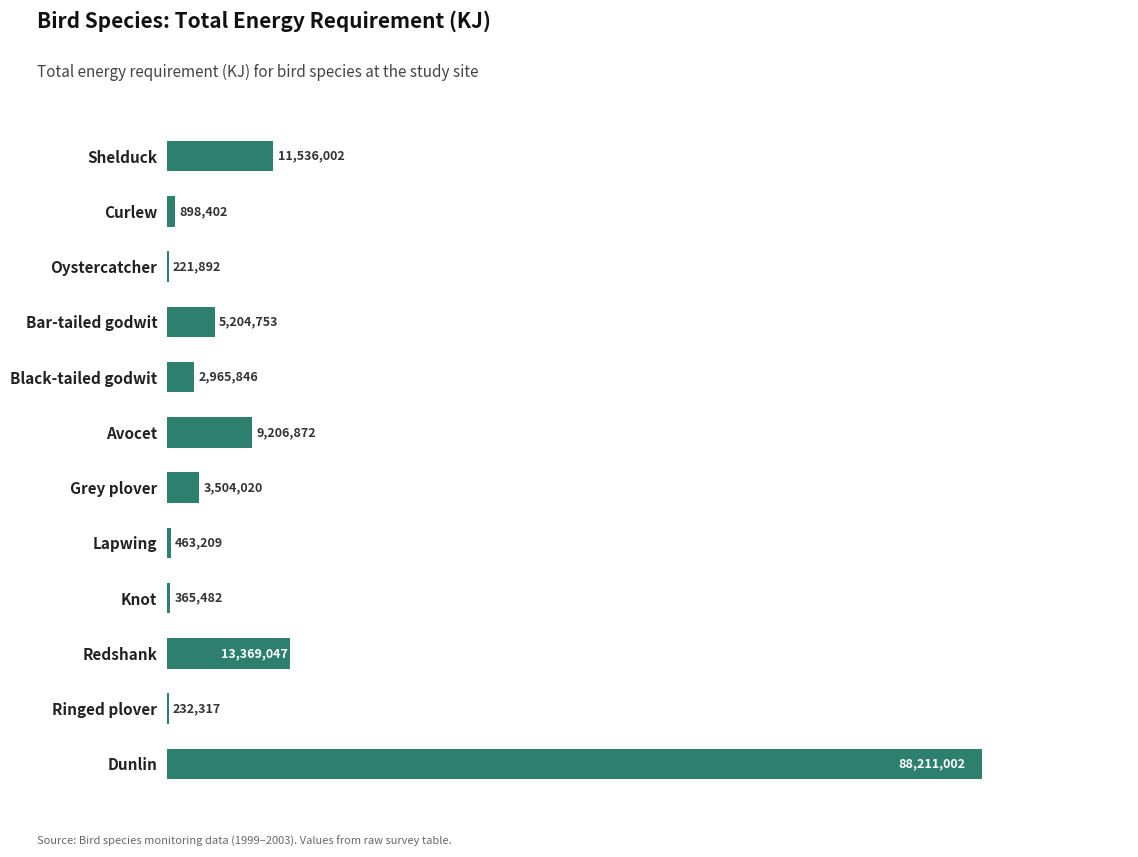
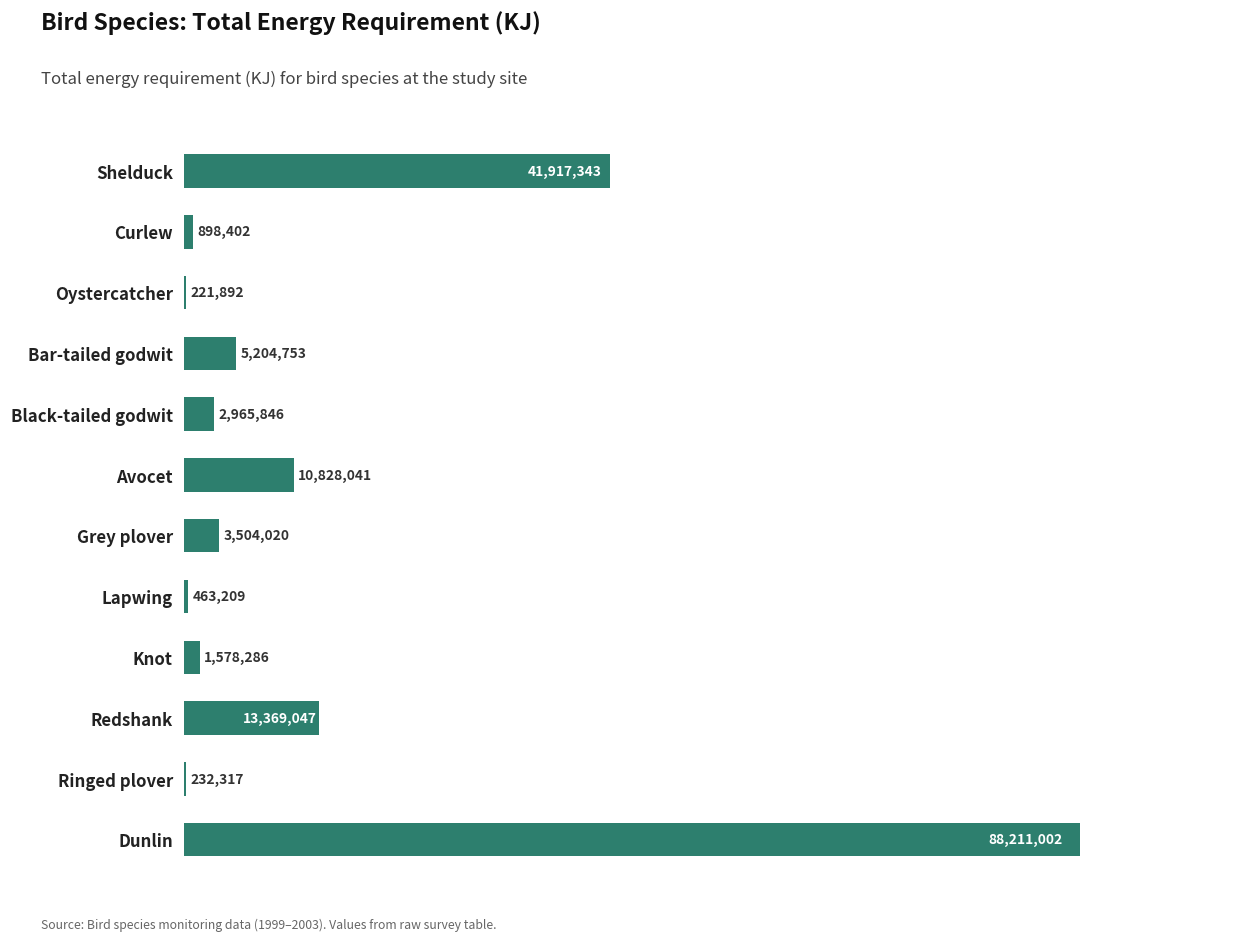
  {
-   "Shelduck": "11,536,002",
+   "Shelduck": "41,917,343",
    "Curlew": "898,402",
    "Oystercatcher": "221,892",
    "Bar-tailed godwit": "5,204,753",
    "Black-tailed godwit": "2,965,846",
-   "Avocet": "9,206,872",
+   "Avocet": "10,828,041",
    "Grey plover": "3,504,020",
    "Lapwing": "463,209",
-   "Knot": "365,482",
+   "Knot": "1,578,286",
    "Redshank": "13,369,047",
    "Ringed plover": "232,317",
    "Dunlin": "88,211,002"
  }
